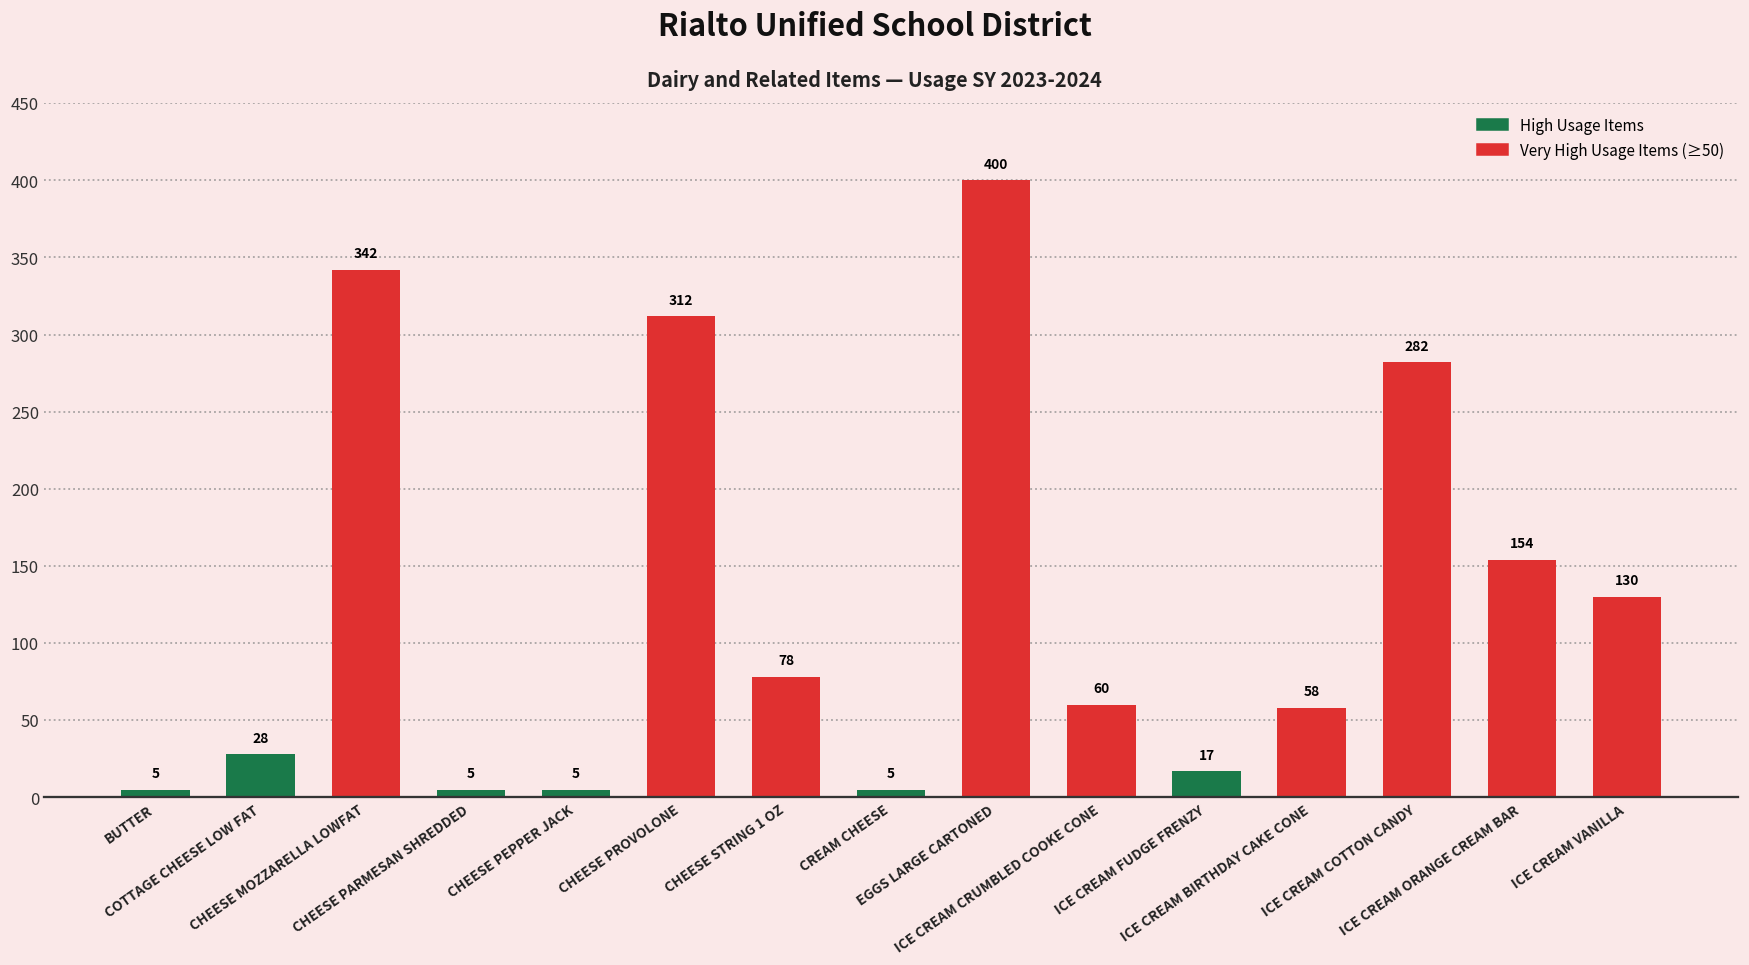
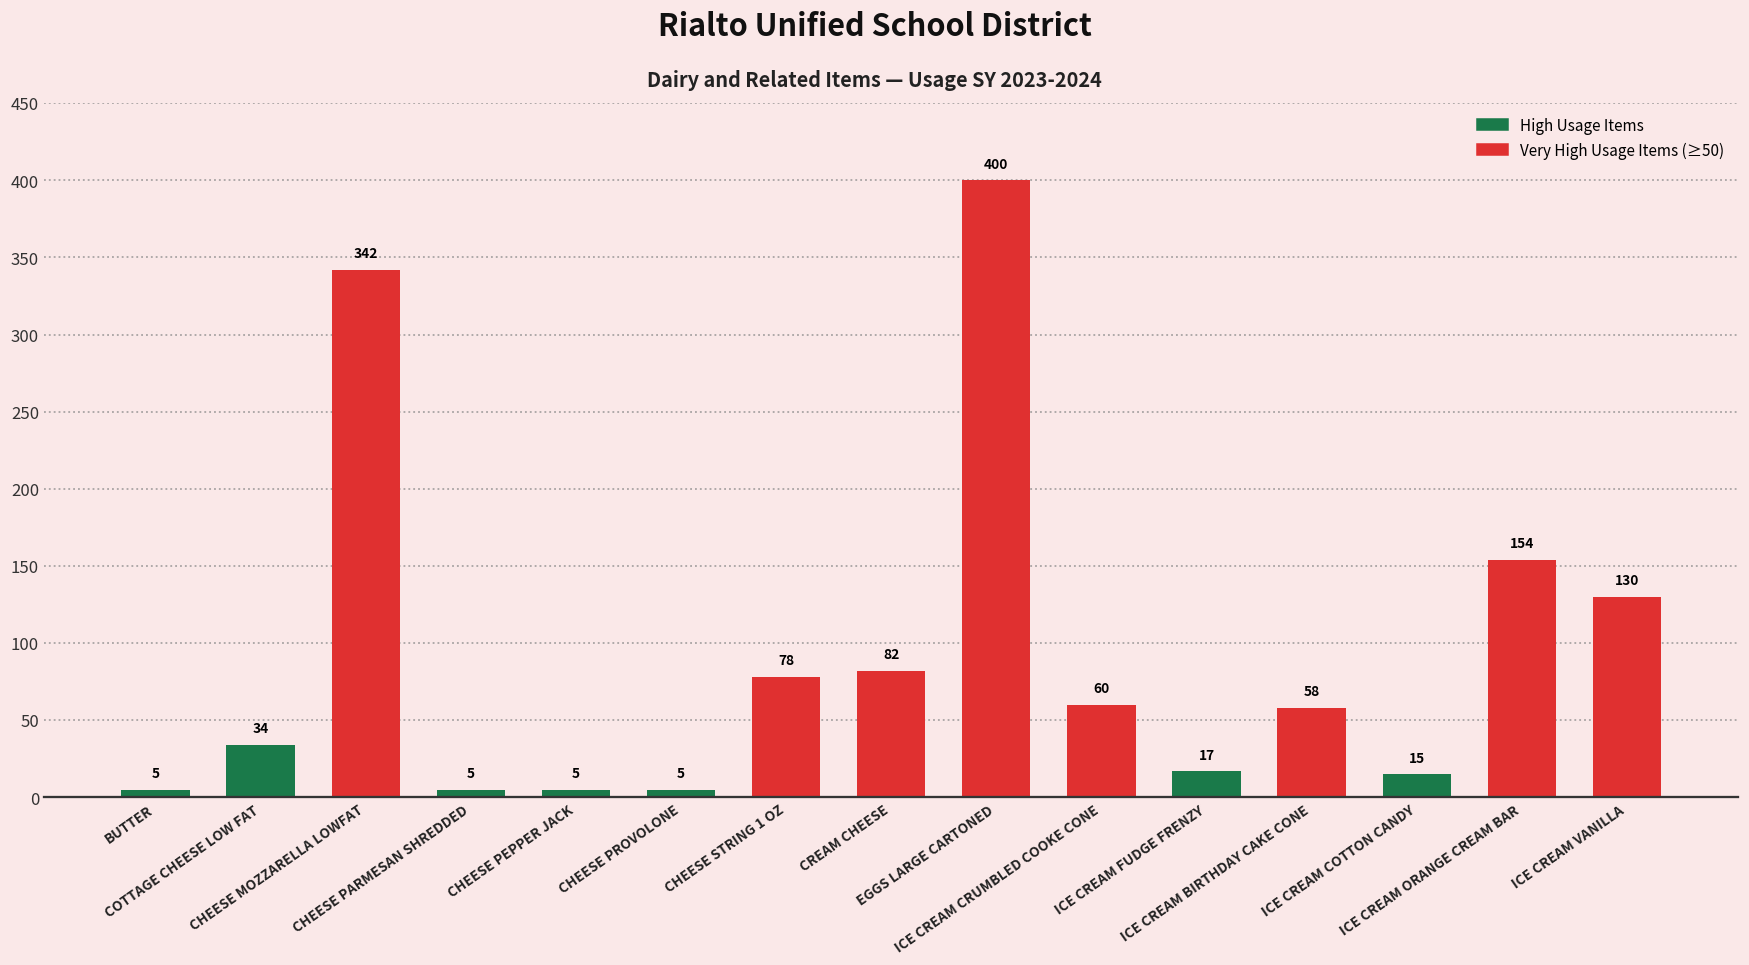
  {
    "BUTTER": 5,
-   "COTTAGE CHEESE LOW FAT": 28,
+   "COTTAGE CHEESE LOW FAT": 34,
    "CHEESE MOZZARELLA LOWFAT": 342,
    "CHEESE PARMESAN SHREDDED": 5,
    "CHEESE PEPPER JACK": 5,
-   "CHEESE PROVOLONE": 312,
+   "CHEESE PROVOLONE": 5,
    "CHEESE STRING 1 OZ": 78,
-   "CREAM CHEESE": 5,
+   "CREAM CHEESE": 82,
    "EGGS LARGE CARTONED": 400,
    "ICE CREAM CRUMBLED COOKE CONE": 60,
    "ICE CREAM FUDGE FRENZY": 17,
    "ICE CREAM BIRTHDAY CAKE CONE": 58,
-   "ICE CREAM COTTON CANDY": 282,
+   "ICE CREAM COTTON CANDY": 15,
    "ICE CREAM ORANGE CREAM BAR": 154,
    "ICE CREAM VANILLA": 130
  }
